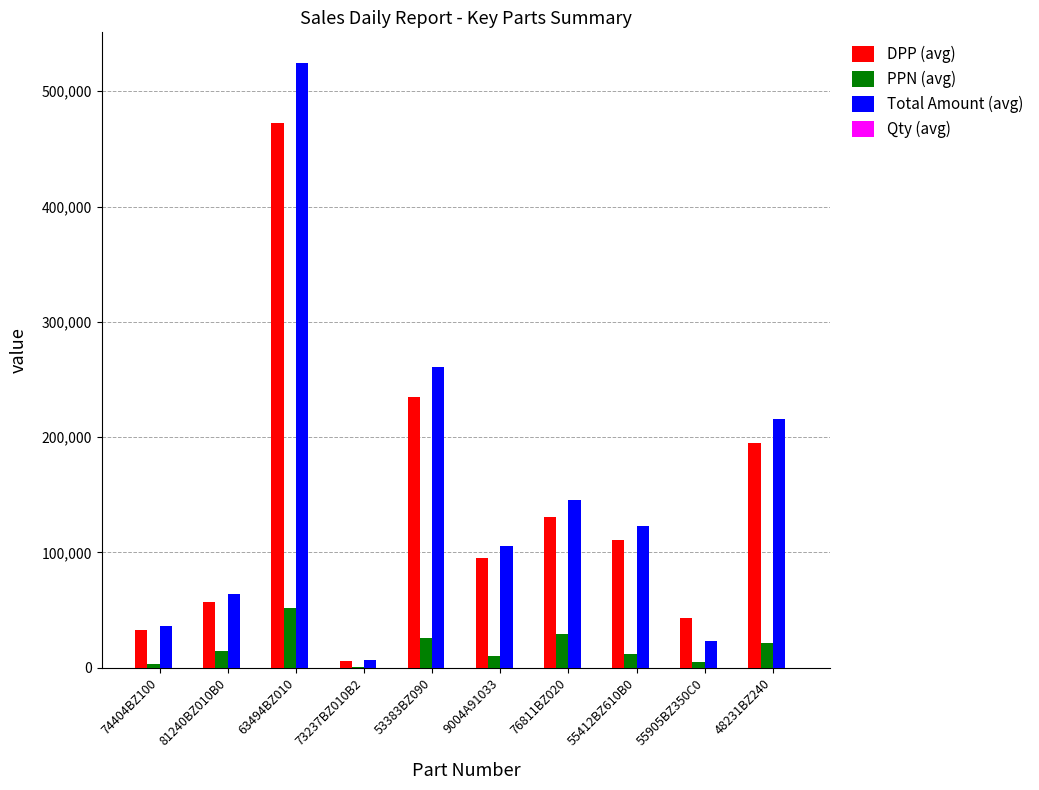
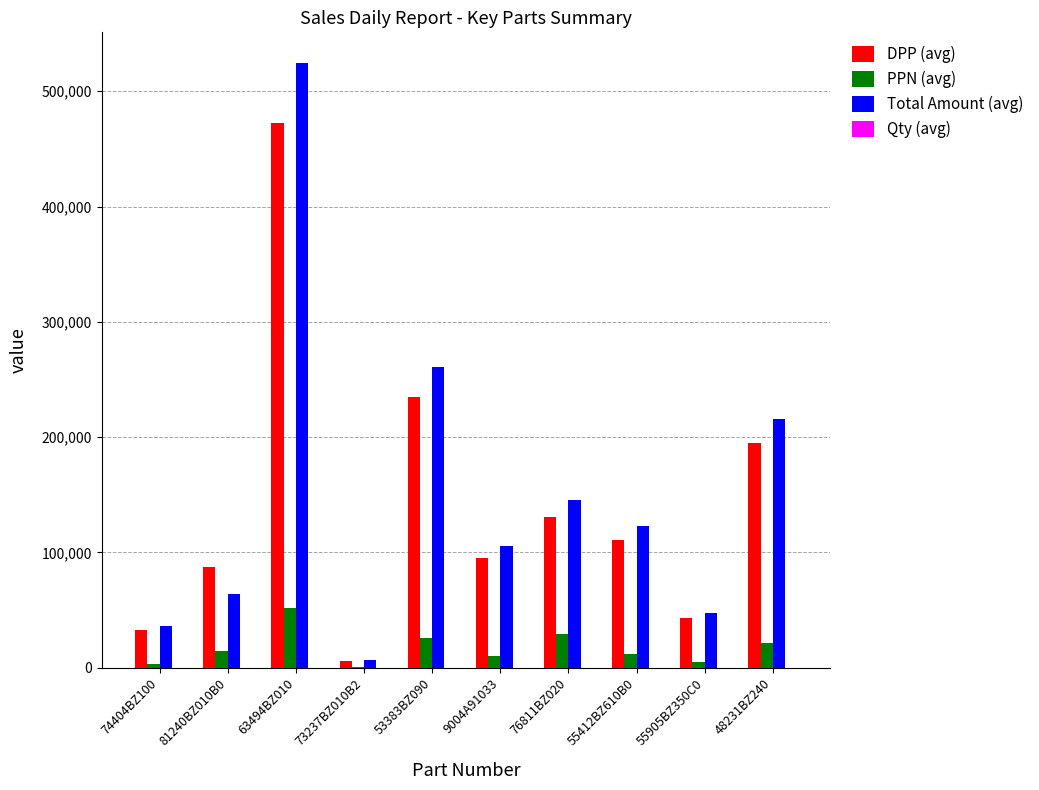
  {
    "DPP (avg)": {
      "74404BZ100": "33,000",
-     "81240BZ010B0": "57,000",
+     "81240BZ010B0": "87,000",
      "63494BZ010": "473,000",
      "73237BZ010B2": "6,000",
      "53383BZ090": "235,000",
      "9004A91033": "95,000",
      "76811BZ020": "131,000",
      "55412BZ610B0": "111,000",
      "55905BZ350C0": "43,000",
      "48231BZ240": "194,000"
    },
    "PPN (avg)": {
      "74404BZ100": "4,000",
      "81240BZ010B0": "15,000",
      "63494BZ010": "52,000",
      "53383BZ090": "26,000",
      "9004A91033": "10,000",
      "76811BZ020": "29,000",
      "55412BZ610B0": "12,000",
      "55905BZ350C0": "5,000",
      "48231BZ240": "21,000"
    },
    "Total Amount (avg)": {
      "74404BZ100": "36,000",
      "81240BZ010B0": "63,000",
      "63494BZ010": "525,000",
      "73237BZ010B2": "7,000",
      "53383BZ090": "261,000",
      "9004A91033": "106,000",
      "76811BZ020": "145,000",
      "55412BZ610B0": "123,000",
-     "55905BZ350C0": "23,000",
+     "55905BZ350C0": "47,000",
      "48231BZ240": "216,000"
    }
  }
